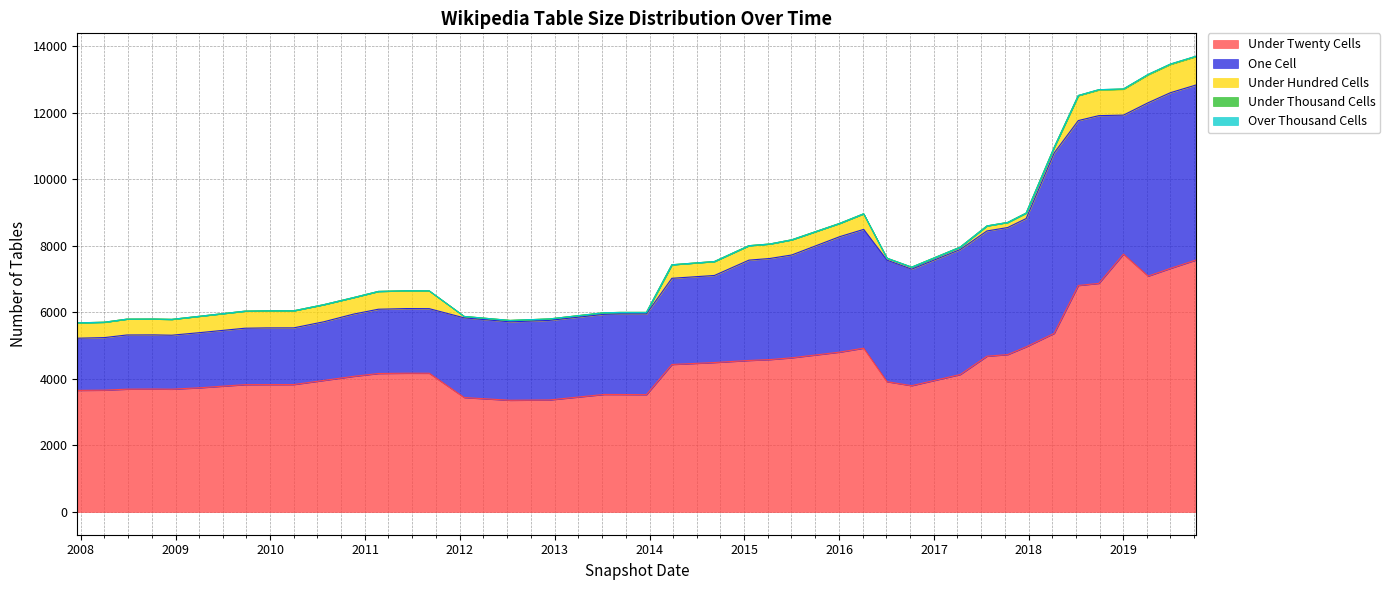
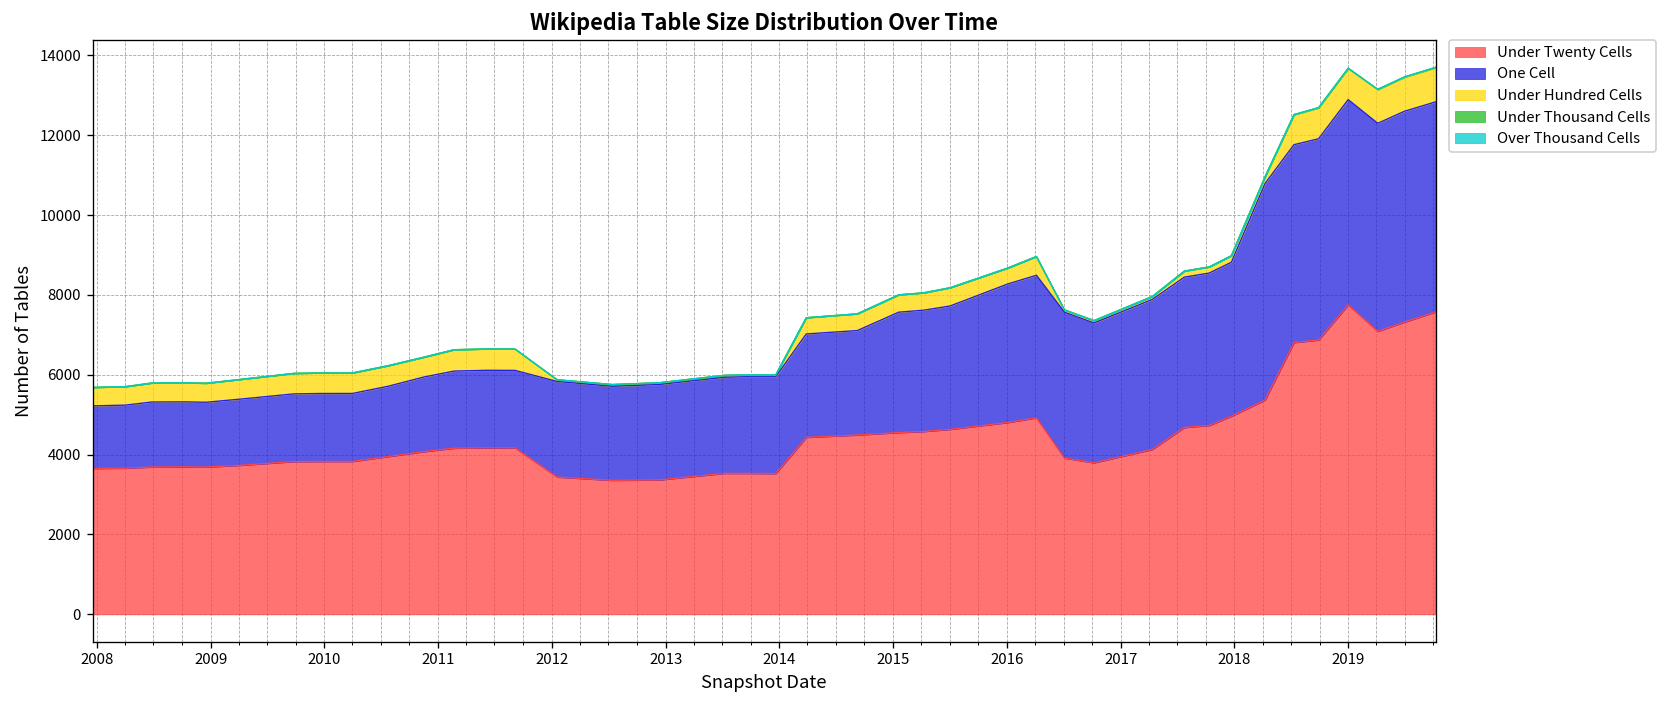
  {
    "Under Twenty Cells": {
      "2019": 7800
    },
    "One Cell": {
-     "2019": 4200
+     "2019": 5100
    }
  }
